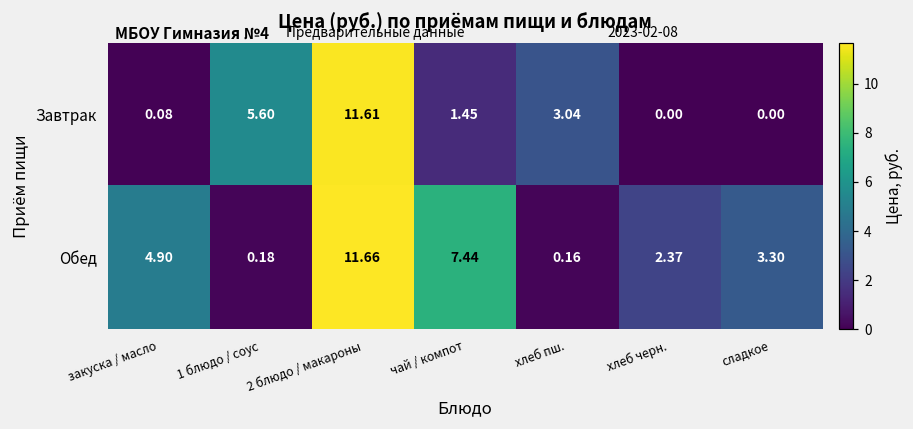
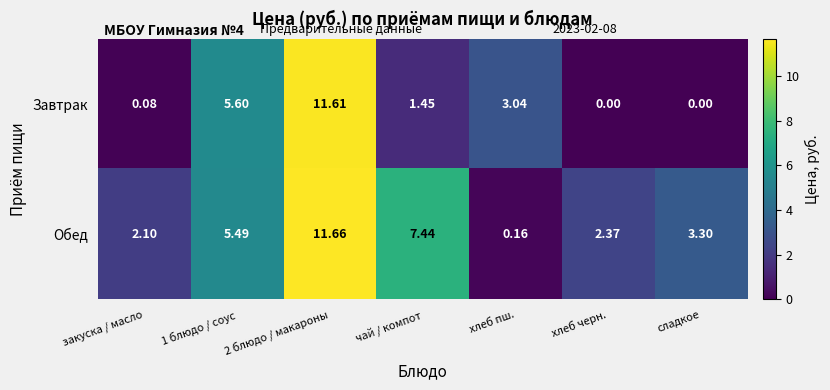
  {
    "Завтрак": {
      "закуска / масло": 0.08,
      "1 блюдо / соус": 5.60,
      "2 блюдо / макароны": 11.61,
      "чай / компот": 1.45,
      "хлеб пш.": 3.04,
      "хлеб черн.": 0.00,
      "сладкое": 0.00
    },
    "Обед": {
-     "закуска / масло": 4.90,
-     "1 блюдо / соус": 0.18,
+     "закуска / масло": 2.10,
+     "1 блюдо / соус": 5.49,
      "2 блюдо / макароны": 11.66,
      "чай / компот": 7.44,
      "хлеб пш.": 0.16,
      "хлеб черн.": 2.37,
      "сладкое": 3.30
    }
  }
